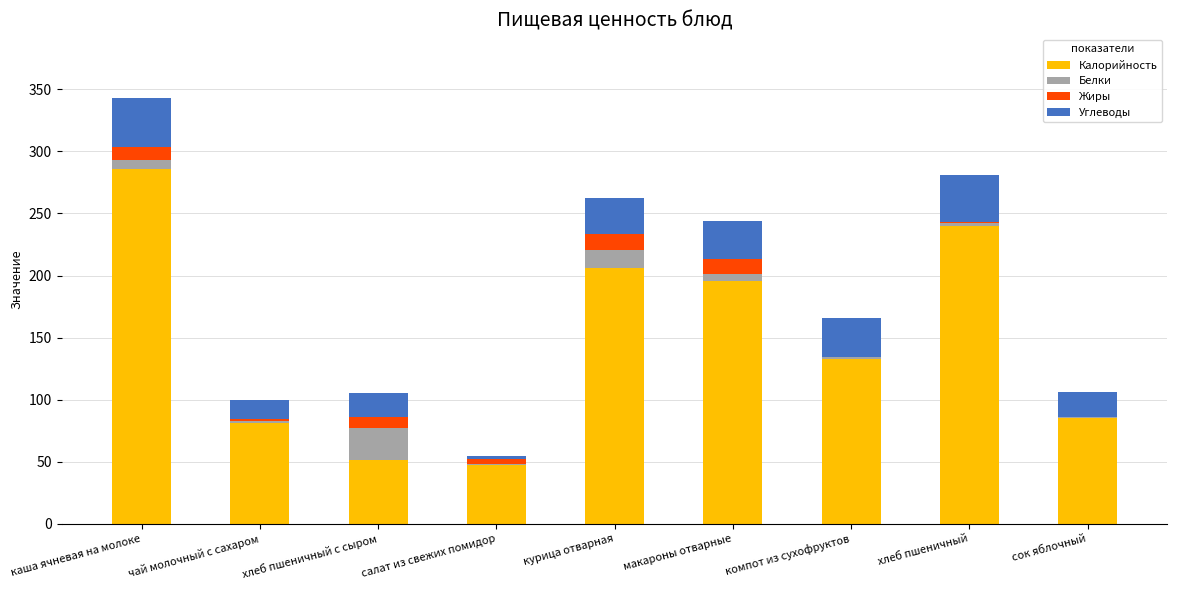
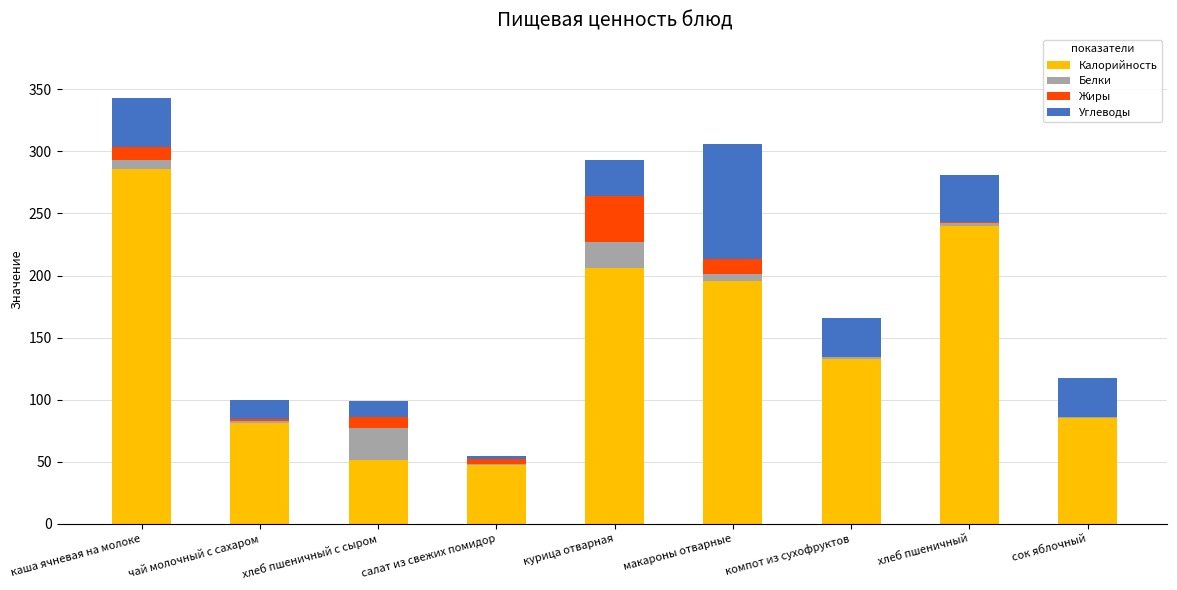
  {
    "Калорийность": {
      "каша ячневая на молоке": 286,
      "чай молочный с сахаром": 81,
      "хлеб пшеничный с сыром": 51,
      "салат из свежих помидор": 47,
      "курица отварная": 206,
      "макароны отварные": 196,
      "компот из сухофруктов": 133,
      "хлеб пшеничный": 240,
      "сок яблочный": 85
    },
    "Белки": {
      "каша ячневая на молоке": 7,
      "хлеб пшеничный с сыром": 26,
-     "курица отварная": 14,
+     "курица отварная": 21,
      "макароны отварные": 5,
      "хлеб пшеничный": 3
    },
    "Жиры": {
      "каша ячневая на молоке": 11,
      "хлеб пшеничный с сыром": 8,
      "салат из свежих помидор": 4,
-     "курица отварная": 14,
+     "курица отварная": 37,
      "макароны отварные": 12,
      "компот из сухофруктов": 0,
      "сок яблочный": 0
    },
    "Углеводы": {
      "каша ячневая на молоке": 39,
      "чай молочный с сахаром": 16,
-     "хлеб пшеничный с сыром": 19,
+     "хлеб пшеничный с сыром": 13,
      "салат из свежих помидор": 3,
      "курица отварная": 29,
-     "макароны отварные": 30,
+     "макароны отварные": 92,
      "компот из сухофруктов": 32,
      "хлеб пшеничный": 38,
-     "сок яблочный": 20
+     "сок яблочный": 31
    }
  }
